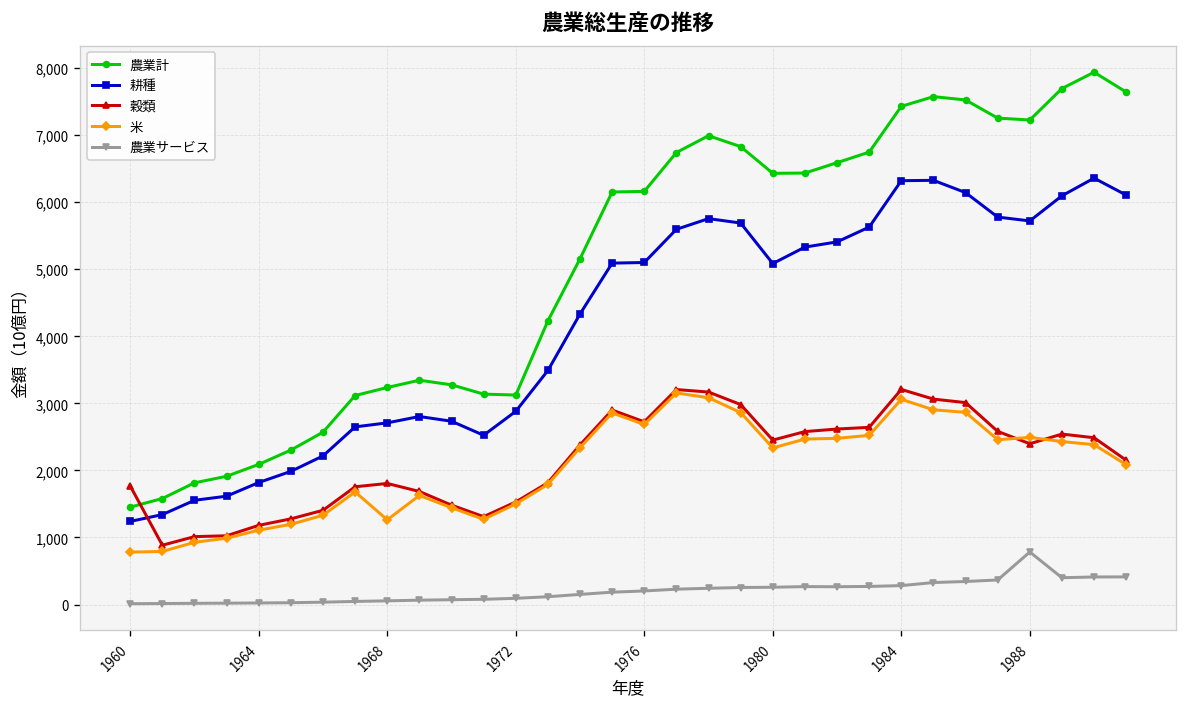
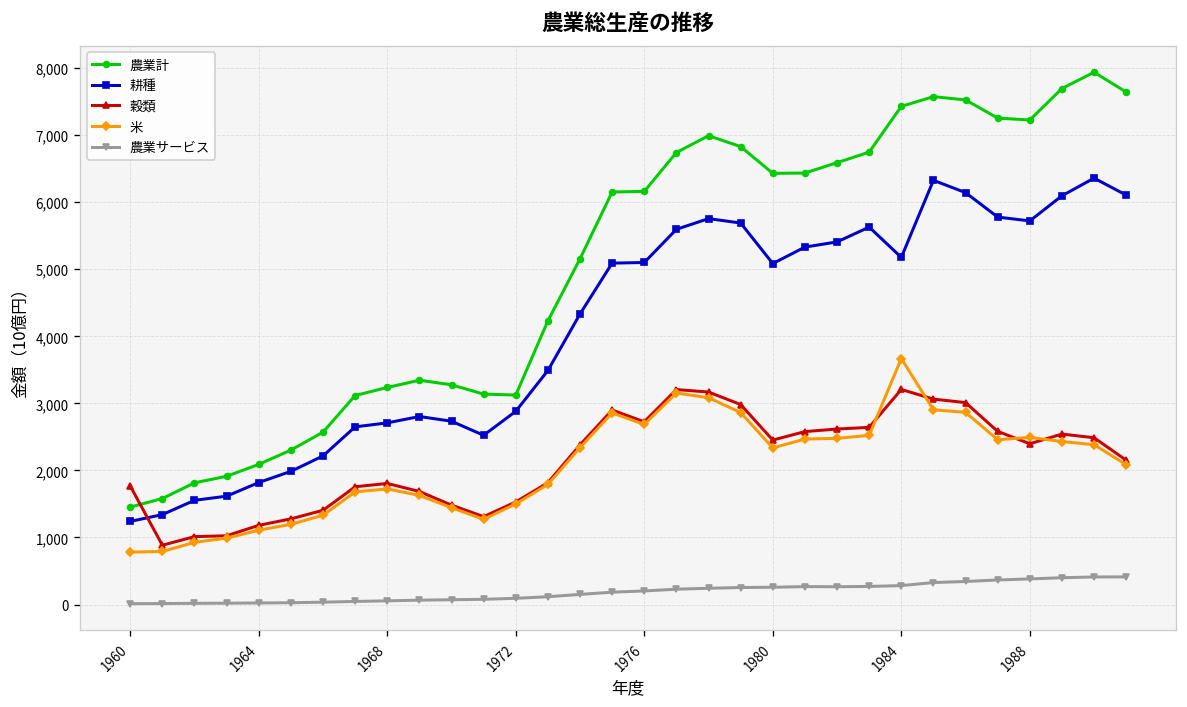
  {
    "農業計": {
      "1960": "1,500",
      "1964": "2,100",
      "1968": "3,200",
      "1972": "3,100",
      "1976": "6,200",
      "1980": "6,400",
      "1984": "7,400",
      "1988": "7,200"
    },
    "耕種": {
      "1960": "1,200",
      "1964": "1,800",
      "1968": "2,700",
      "1972": "2,900",
      "1976": "5,100",
      "1980": "5,100",
-     "1984": "6,300",
+     "1984": "5,200",
      "1988": "5,700"
    },
    "穀類": {
      "1960": "1,800",
      "1964": "1,200",
      "1968": "1,800",
      "1980": "2,500",
      "1984": "3,200",
      "1988": "2,400"
    },
    "米": {
      "1960": "800",
      "1964": "1,100",
-     "1968": "1,300",
+     "1968": "1,700",
      "1980": "2,300",
-     "1984": "3,100",
+     "1984": "3,700",
      "1988": "2,500"
    },
    "農業サービス": {
      "1960": "0",
      "1964": "0",
      "1968": "100",
      "1972": "100",
      "1976": "200",
      "1980": "300",
      "1984": "300",
-     "1988": "800"
+     "1988": "400"
    }
  }
